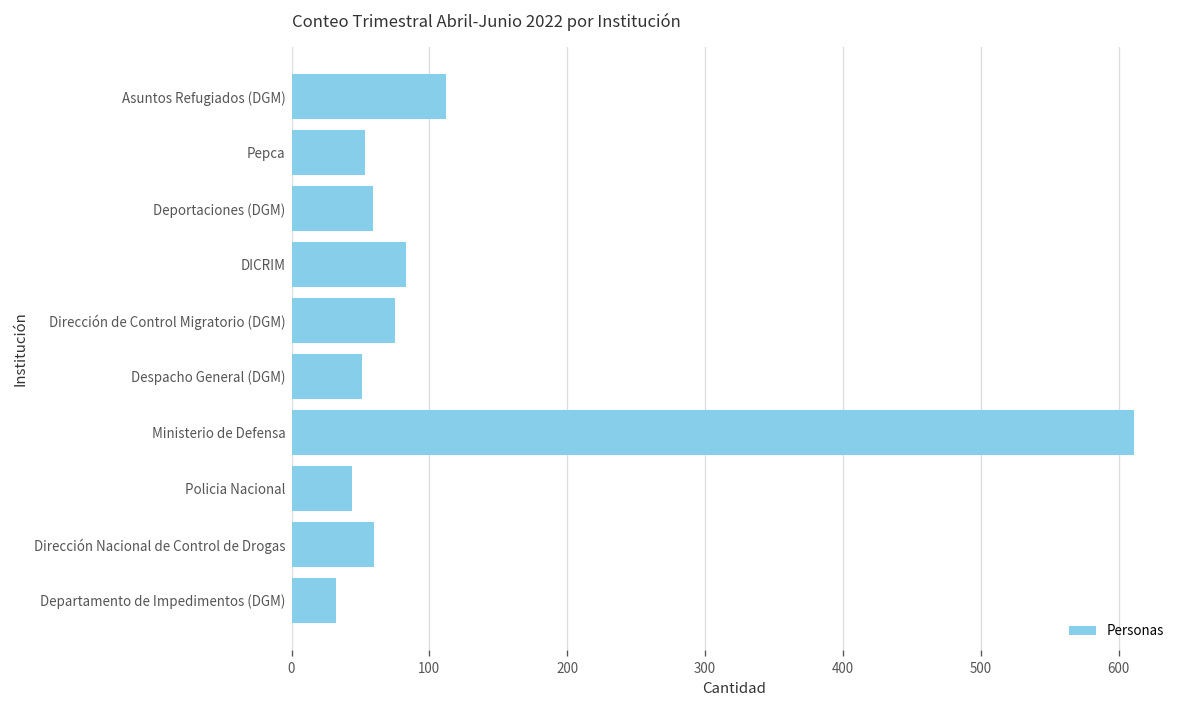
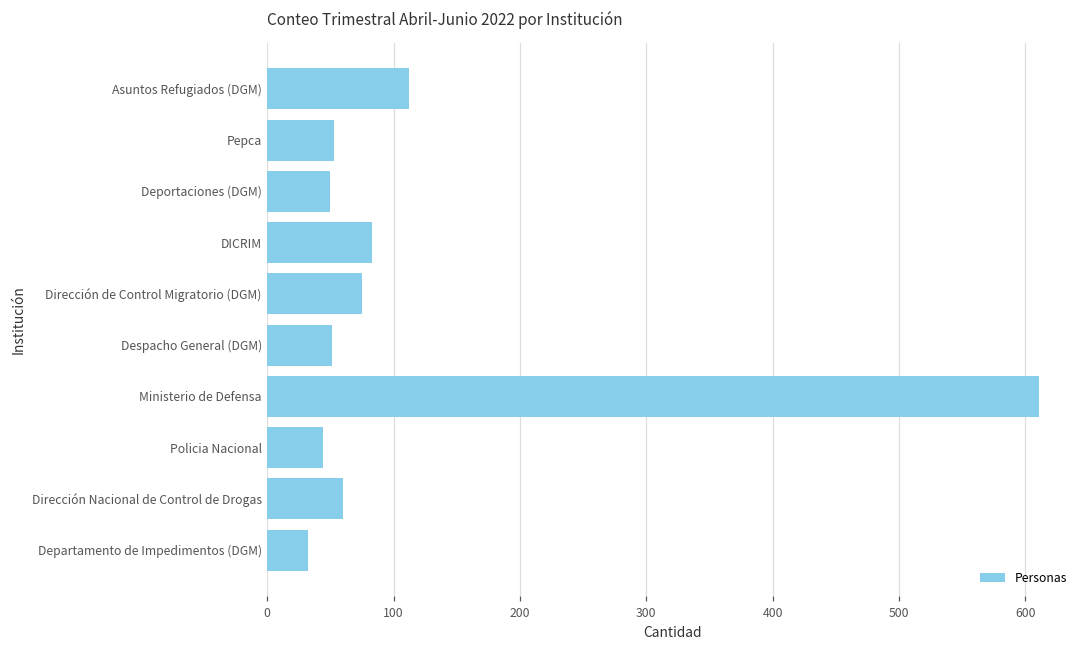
  {
    "Asuntos Refugiados (DGM)": 112,
    "Pepca": 53,
-   "Deportaciones (DGM)": 59,
+   "Deportaciones (DGM)": 50,
    "DICRIM": 83,
    "Dirección de Control Migratorio (DGM)": 75,
    "Despacho General (DGM)": 51,
    "Ministerio de Defensa": 611,
    "Policia Nacional": 44,
    "Dirección Nacional de Control de Drogas": 60,
    "Departamento de Impedimentos (DGM)": 32
  }
